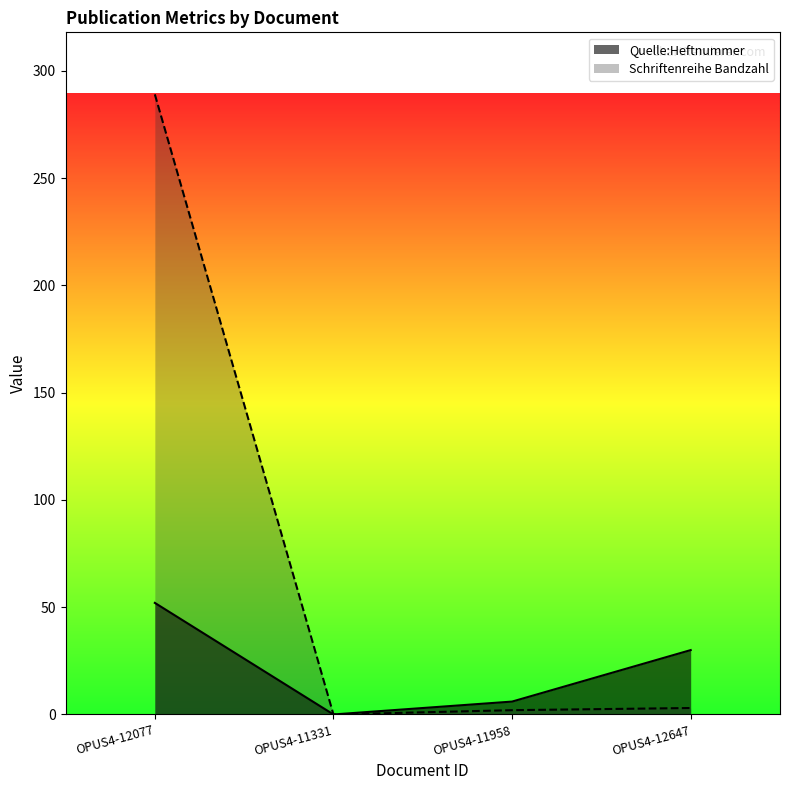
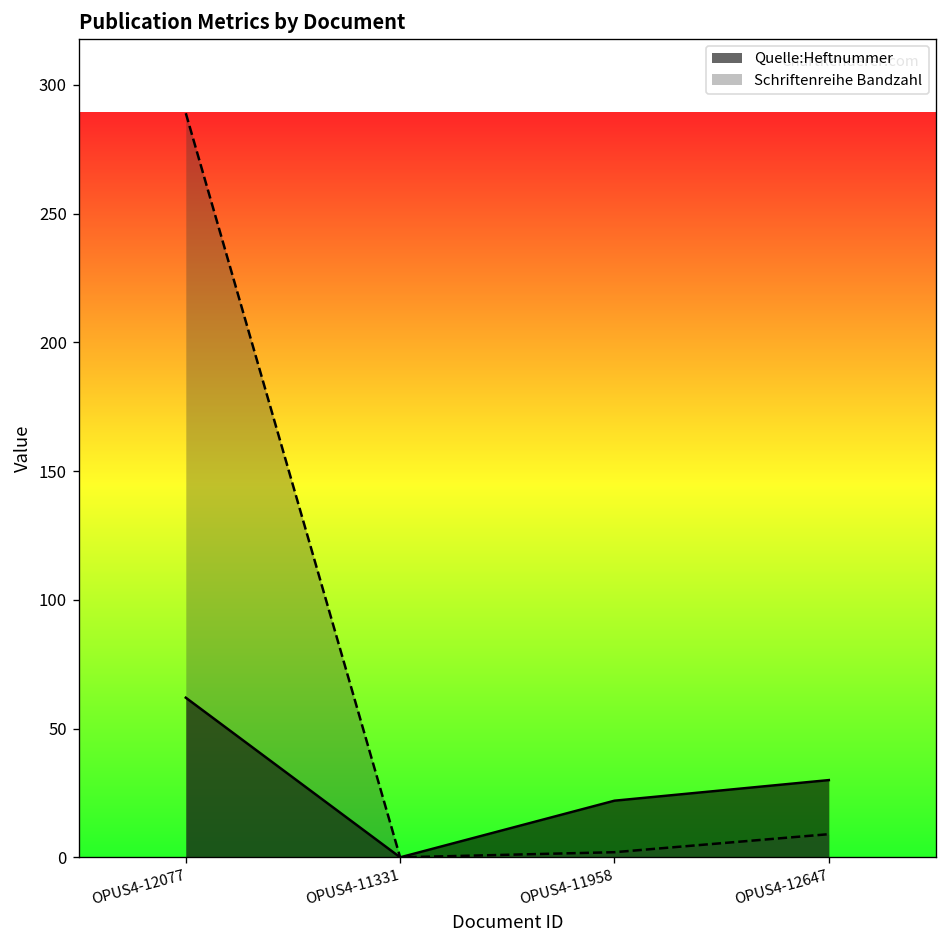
  {
    "Quelle:Heftnummer": {
-     "OPUS4-12077": 52,
-     "OPUS4-11958": 6,
+     "OPUS4-12077": 62,
+     "OPUS4-11958": 22,
      "OPUS4-12647": 30
    },
    "Schriftenreihe Bandzahl": {
      "OPUS4-12077": 289,
      "OPUS4-11958": 2,
-     "OPUS4-12647": 3
+     "OPUS4-12647": 9
    }
  }
